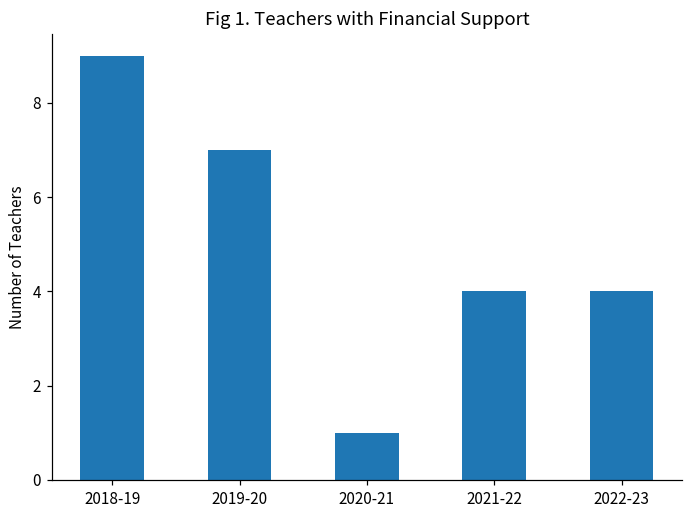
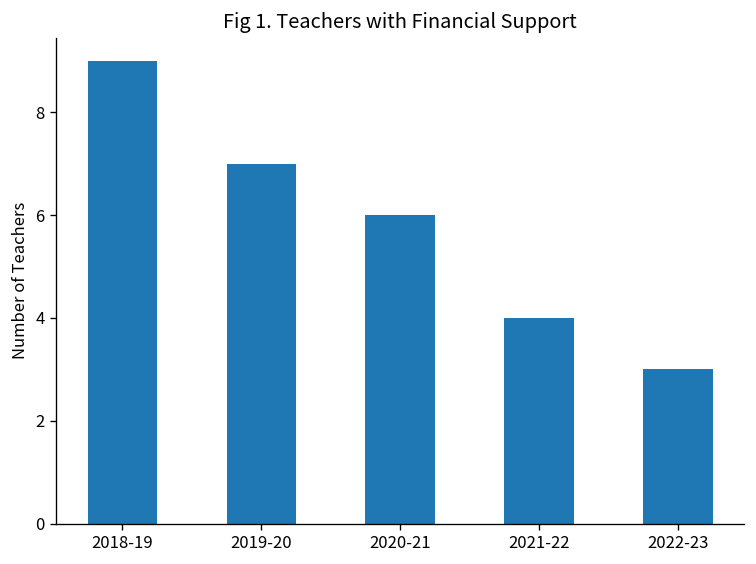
  {
    "2018-19": 9,
    "2019-20": 7,
-   "2020-21": 1,
+   "2020-21": 6,
    "2021-22": 4,
-   "2022-23": 4
+   "2022-23": 3
  }
